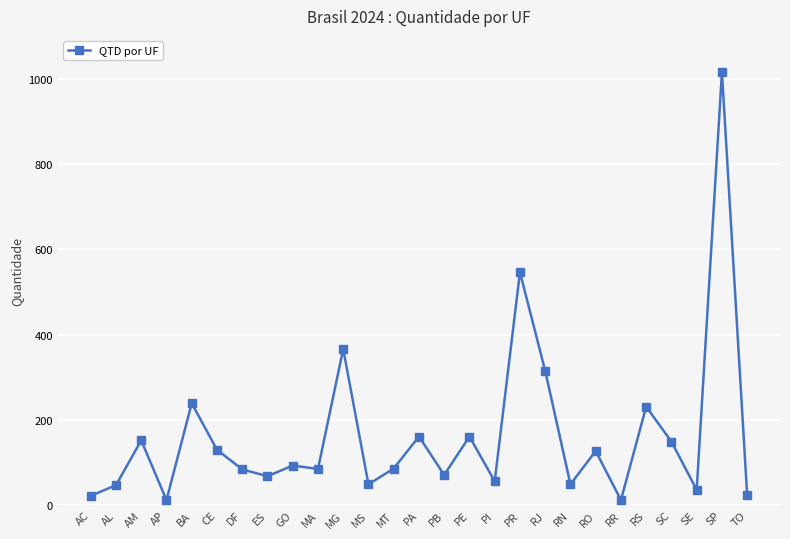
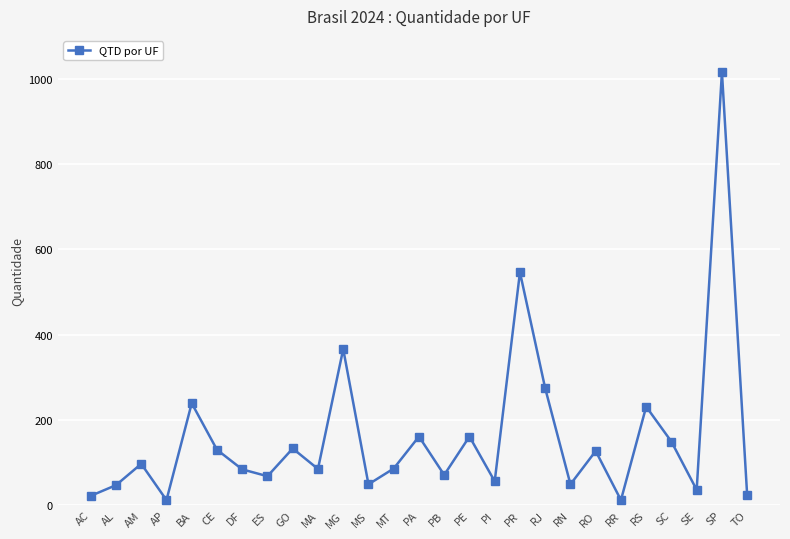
  {
    "AC": 20,
    "AL": 50,
-   "AM": 150,
+   "AM": 100,
    "AP": 10,
    "BA": 240,
    "CE": 130,
    "DF": 80,
    "ES": 70,
-   "GO": 90,
+   "GO": 130,
    "MA": 90,
    "MG": 370,
    "MS": 50,
    "MT": 90,
    "PA": 160,
    "PB": 70,
    "PE": 160,
    "PI": 60,
    "PR": 550,
-   "RJ": 320,
+   "RJ": 270,
    "RN": 50,
    "RO": 130,
    "RR": 10,
    "RS": 230,
    "SC": 150,
    "SE": 40,
    "SP": 1020,
    "TO": 20
  }
